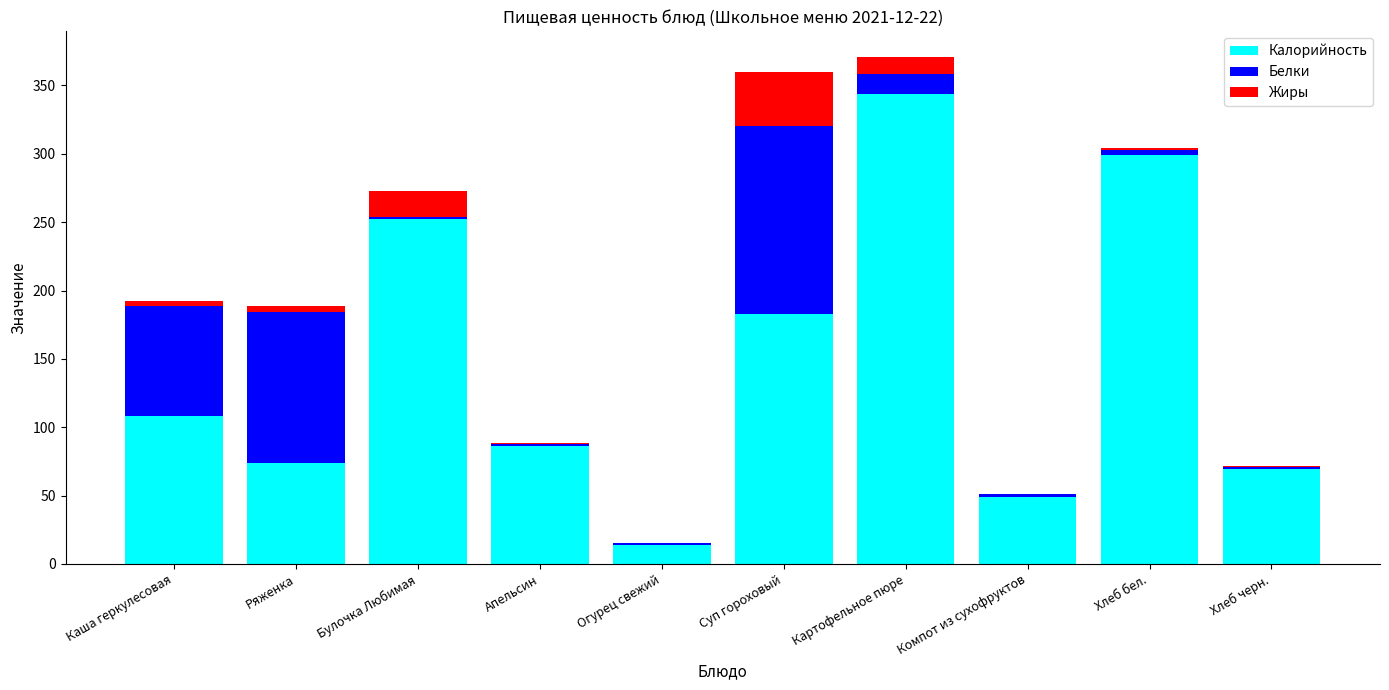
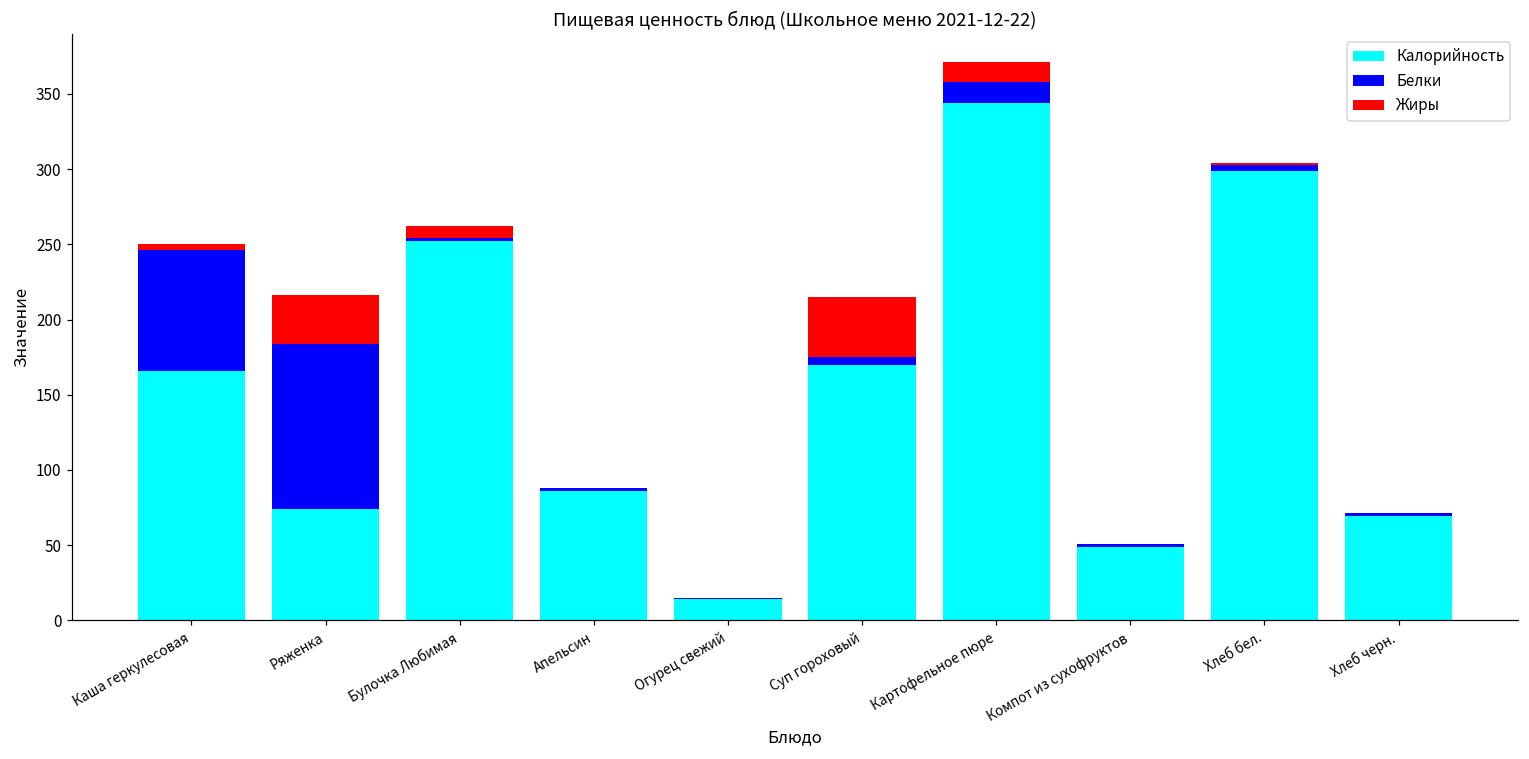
  {
    "Калорийность": {
-     "Каша геркулесовая": 108,
+     "Каша геркулесовая": 166,
      "Ряженка": 74,
      "Булочка Любимая": 252,
      "Апельсин": 86,
      "Огурец свежий": 14,
-     "Суп гороховый": 183,
+     "Суп гороховый": 170,
      "Картофельное пюре": 344,
      "Компот из сухофруктов": 49,
      "Хлеб бел.": 299,
      "Хлеб черн.": 70
    },
    "Белки": {
      "Каша геркулесовая": 81,
      "Ряженка": 110,
      "Булочка Любимая": 2,
      "Апельсин": 2,
-     "Суп гороховый": 137,
+     "Суп гороховый": 5,
      "Картофельное пюре": 14,
      "Компот из сухофруктов": 2,
      "Хлеб бел.": 4
    },
    "Жиры": {
      "Каша геркулесовая": 4,
-     "Ряженка": 5,
-     "Булочка Любимая": 19,
+     "Ряженка": 32,
+     "Булочка Любимая": 8,
      "Огурец свежий": 0,
      "Суп гороховый": 40,
      "Картофельное пюре": 13,
      "Компот из сухофруктов": 0
    }
  }
